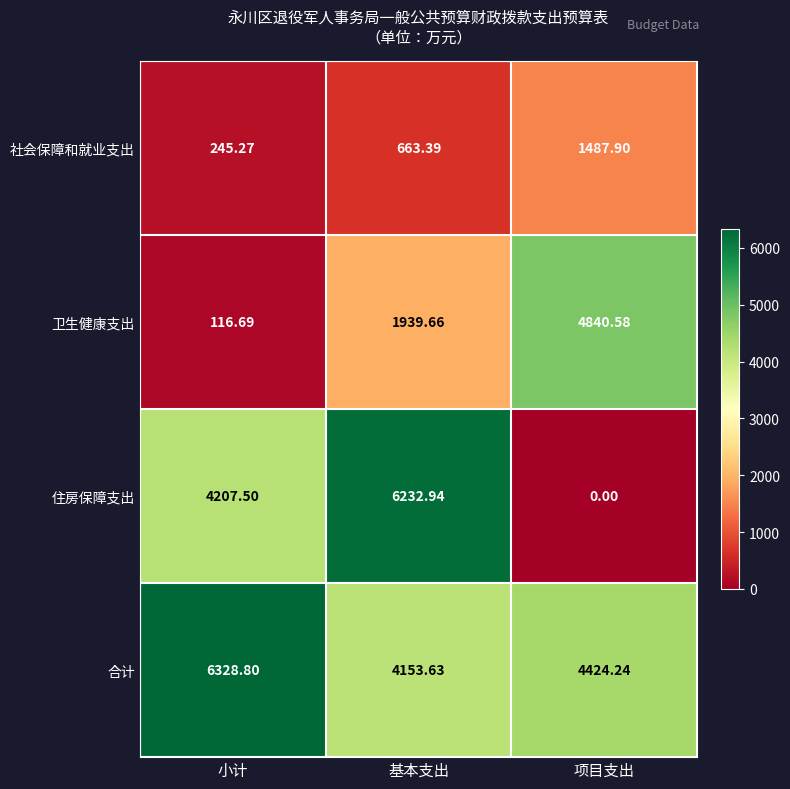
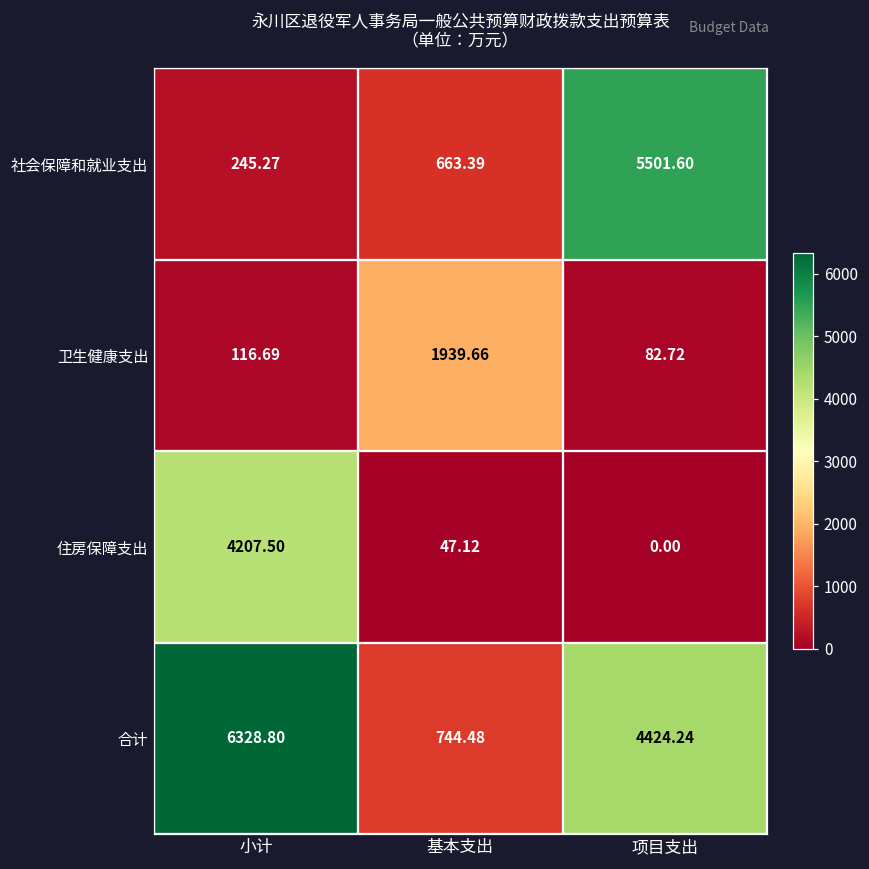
  {
    "社会保障和就业支出": {
      "小计": 245.27,
      "基本支出": 663.39,
-     "项目支出": 1487.90
+     "项目支出": 5501.60
    },
    "卫生健康支出": {
      "小计": 116.69,
      "基本支出": 1939.66,
-     "项目支出": 4840.58
+     "项目支出": 82.72
    },
    "住房保障支出": {
      "小计": 4207.50,
-     "基本支出": 6232.94,
+     "基本支出": 47.12,
      "项目支出": 0.00
    },
    "合计": {
      "小计": 6328.80,
-     "基本支出": 4153.63,
+     "基本支出": 744.48,
      "项目支出": 4424.24
    }
  }
